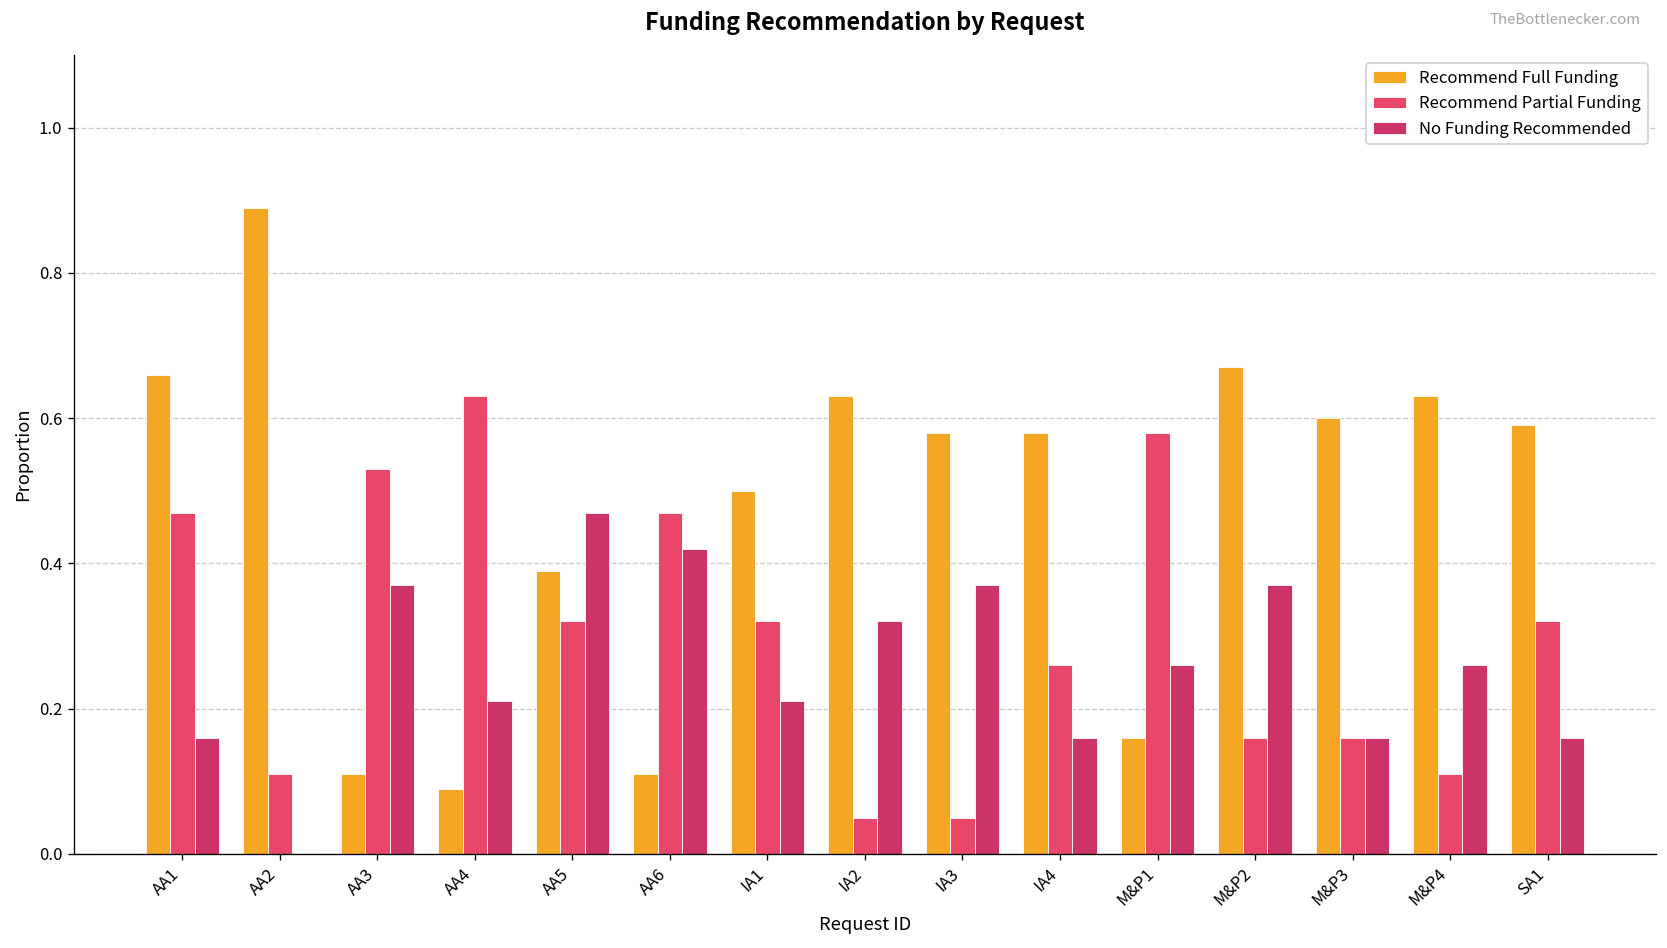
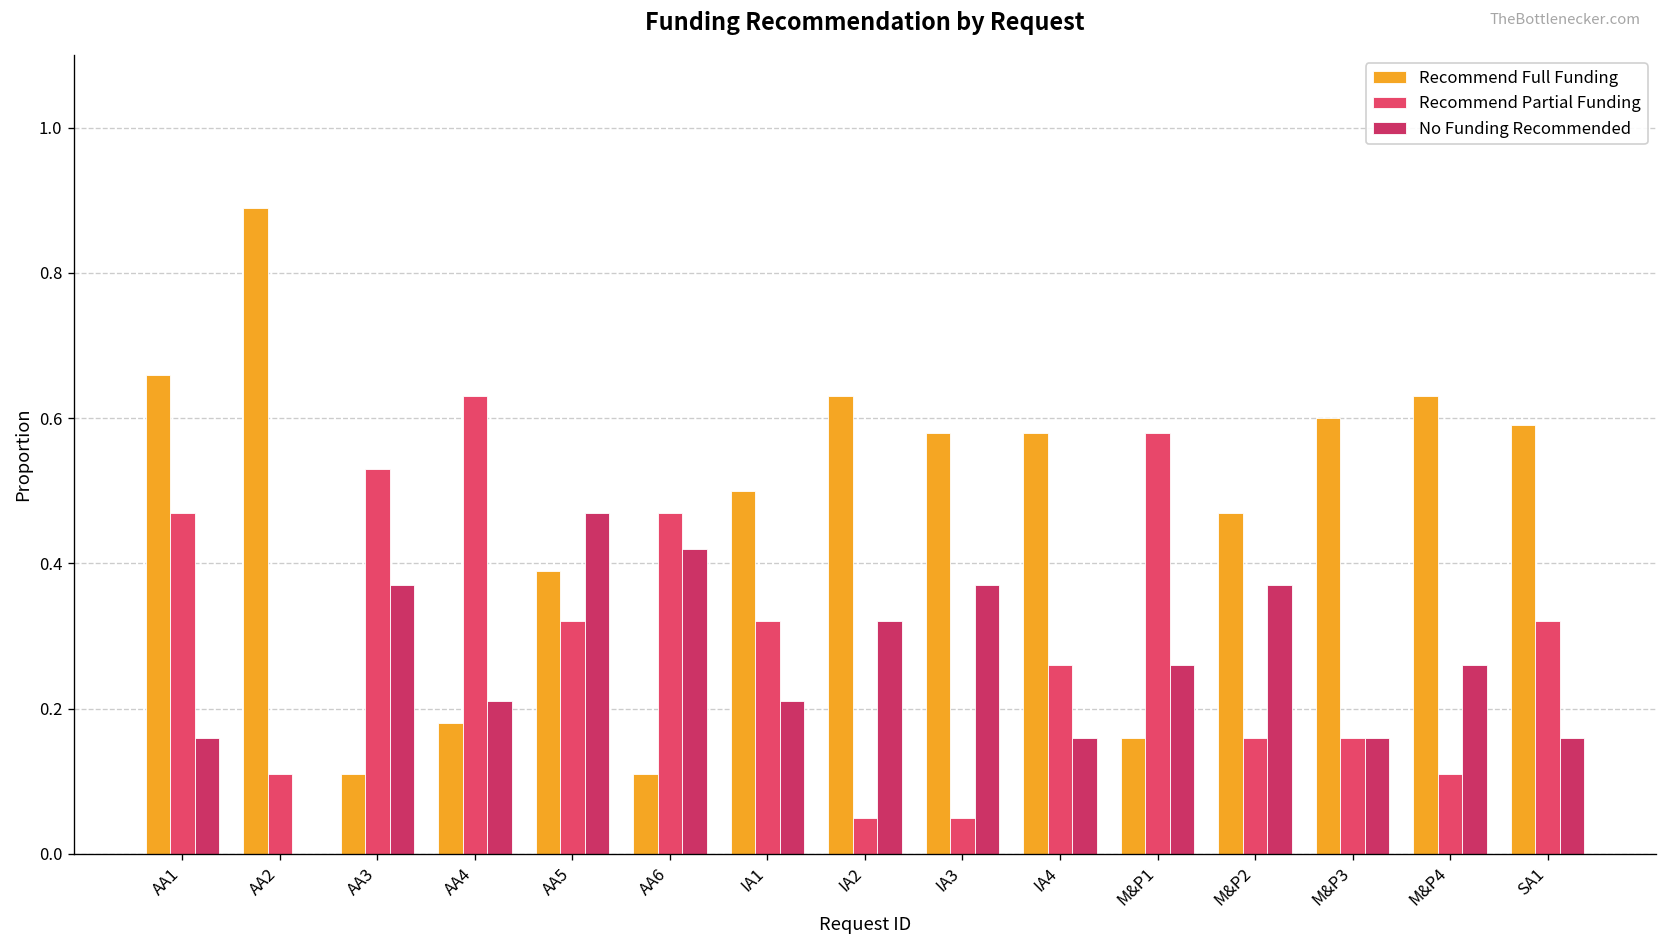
  {
    "Recommend Full Funding": {
      "AA1": 0.66,
      "AA2": 0.89,
      "AA3": 0.11,
-     "AA4": 0.09,
+     "AA4": 0.18,
      "AA5": 0.39,
      "AA6": 0.11,
      "IA1": 0.50,
      "IA2": 0.63,
      "IA3": 0.58,
      "IA4": 0.58,
      "M&P1": 0.16,
-     "M&P2": 0.67,
+     "M&P2": 0.47,
      "M&P3": 0.60,
      "M&P4": 0.63,
      "SA1": 0.59
    }
  }
